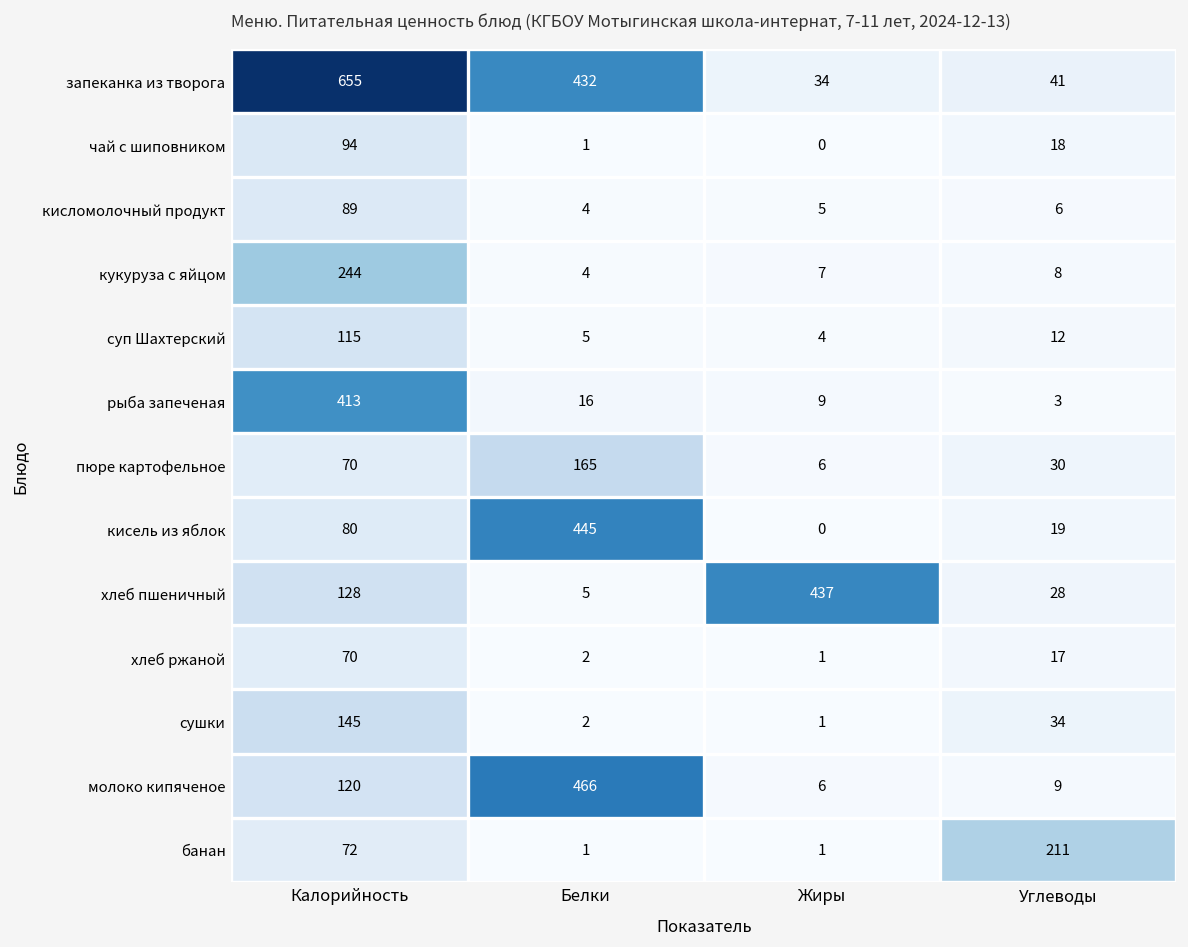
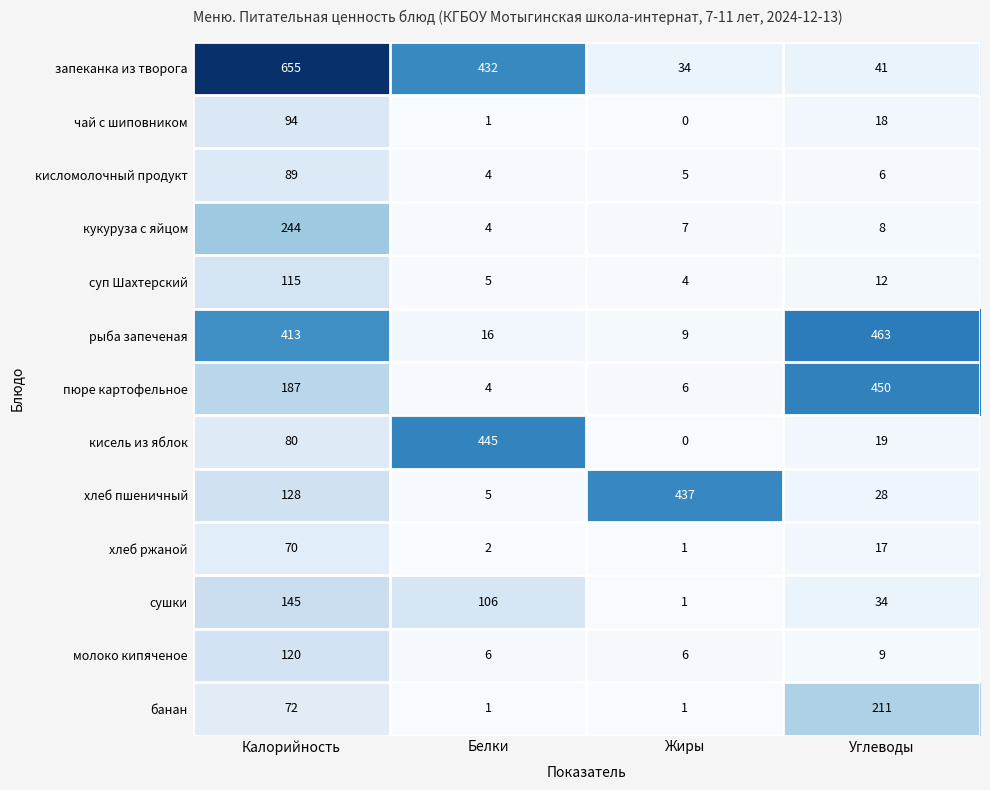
  {
    "запеканка из творога": {
      "Калорийность": 655,
      "Белки": 432,
      "Жиры": 34,
      "Углеводы": 41
    },
    "чай с шиповником": {
      "Калорийность": 94,
      "Белки": 1,
      "Жиры": 0,
      "Углеводы": 18
    },
    "кисломолочный продукт": {
      "Калорийность": 89,
      "Белки": 4,
      "Жиры": 5,
      "Углеводы": 6
    },
    "кукуруза с яйцом": {
      "Калорийность": 244,
      "Белки": 4,
      "Жиры": 7,
      "Углеводы": 8
    },
    "суп Шахтерский": {
      "Калорийность": 115,
      "Белки": 5,
      "Жиры": 4,
      "Углеводы": 12
    },
    "рыба запеченая": {
      "Калорийность": 413,
      "Белки": 16,
      "Жиры": 9,
-     "Углеводы": 3
+     "Углеводы": 463
    },
    "пюре картофельное": {
-     "Калорийность": 70,
-     "Белки": 165,
+     "Калорийность": 187,
+     "Белки": 4,
      "Жиры": 6,
-     "Углеводы": 30
+     "Углеводы": 450
    },
    "кисель из яблок": {
      "Калорийность": 80,
      "Белки": 445,
      "Жиры": 0,
      "Углеводы": 19
    },
    "хлеб пшеничный": {
      "Калорийность": 128,
      "Белки": 5,
      "Жиры": 437,
      "Углеводы": 28
    },
    "хлеб ржаной": {
      "Калорийность": 70,
      "Белки": 2,
      "Жиры": 1,
      "Углеводы": 17
    },
    "сушки": {
      "Калорийность": 145,
-     "Белки": 2,
+     "Белки": 106,
      "Жиры": 1,
      "Углеводы": 34
    },
    "молоко кипяченое": {
      "Калорийность": 120,
-     "Белки": 466,
+     "Белки": 6,
      "Жиры": 6,
      "Углеводы": 9
    },
    "банан": {
      "Калорийность": 72,
      "Белки": 1,
      "Жиры": 1,
      "Углеводы": 211
    }
  }
